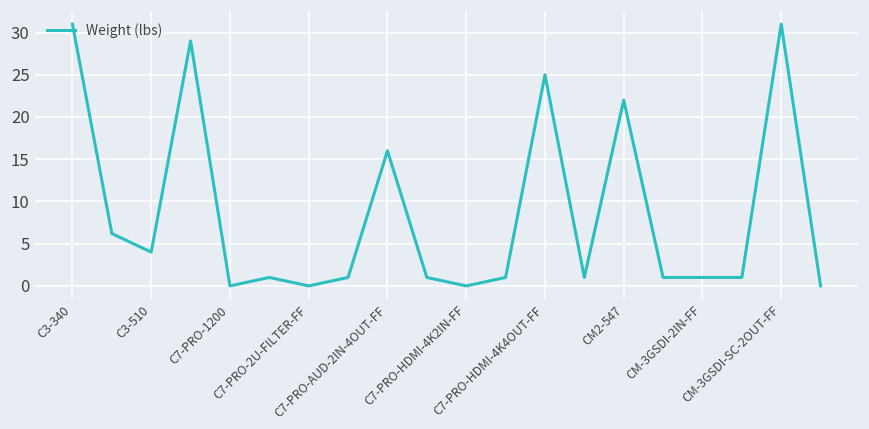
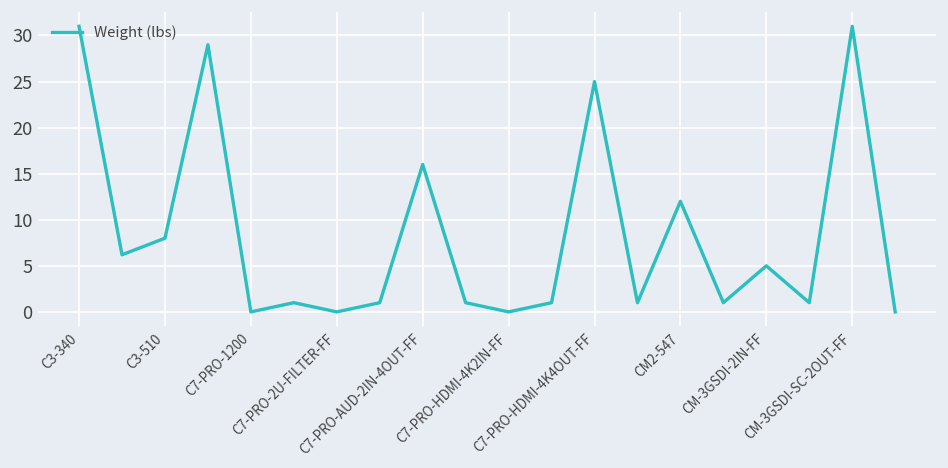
  {
    "C3-340": 31,
-   "C3-510": 4,
+   "C3-510": 8,
    "C7-PRO-1200": 0,
    "C7-PRO-2U-FILTER-FF": 0,
    "C7-PRO-AUD-2IN-4OUT-FF": 16,
    "C7-PRO-HDMI-4K2IN-FF": 0,
    "C7-PRO-HDMI-4K4OUT-FF": 25,
-   "CM2-547": 22,
-   "CM-3GSDI-2IN-FF": 1,
+   "CM2-547": 12,
+   "CM-3GSDI-2IN-FF": 5,
    "CM-3GSDI-SC-2OUT-FF": 31
  }
